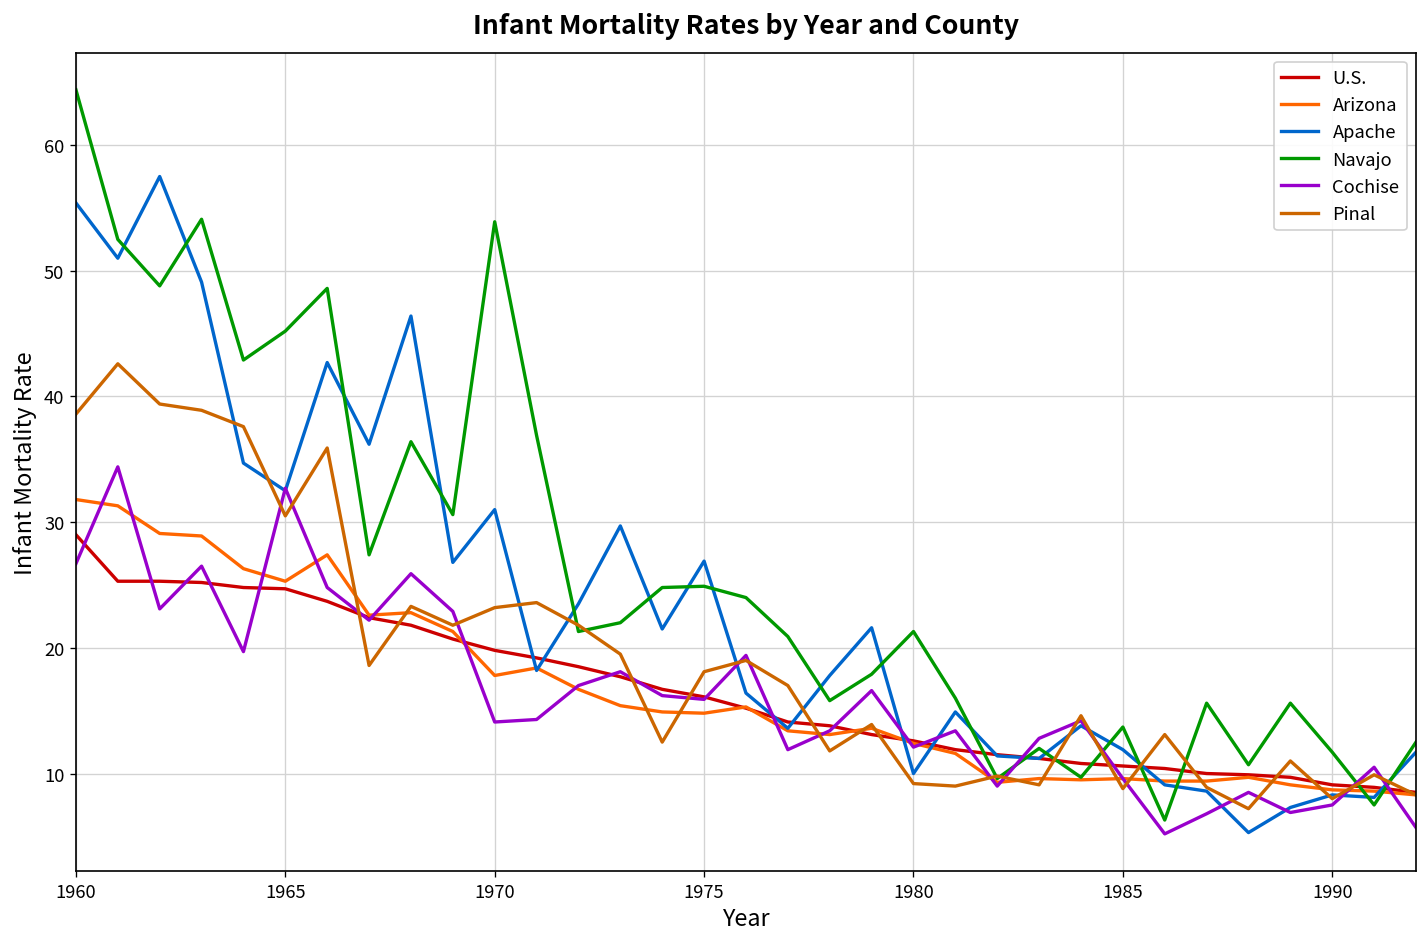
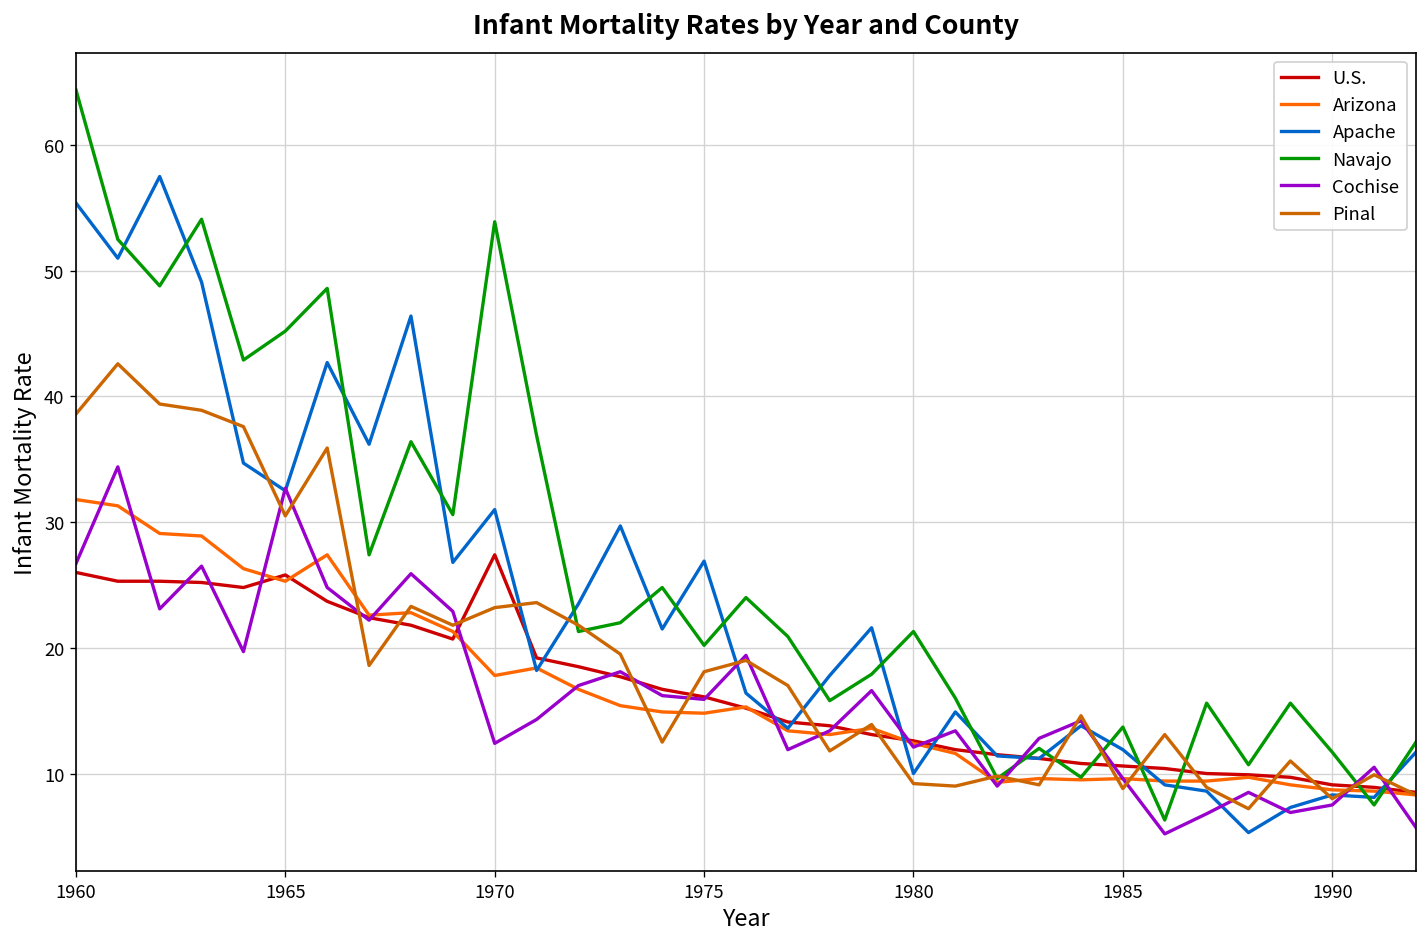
  {
    "U.S.": {
-     "1960": 29,
-     "1965": 24.7,
-     "1970": 19.8,
+     "1960": 26,
+     "1965": 25.8,
+     "1970": 27.4,
      "1985": 10.6,
      "1990": 9.1
    },
    "Apache": {
      "1960": 55.4,
      "1970": 31.0,
      "1975": 26.9,
      "1980": 10.0,
      "1985": 11.9,
      "1990": 8.3
    },
    "Navajo": {
      "1960": 64.4,
      "1965": 45.2,
      "1970": 53.9,
-     "1975": 24.9,
+     "1975": 20.2,
      "1980": 21.3,
      "1985": 13.7,
      "1990": 11.7
    },
    "Cochise": {
      "1960": 26.7,
-     "1970": 14.1,
+     "1970": 12.4,
      "1980": 12.1,
      "1990": 7.5
    }
  }
